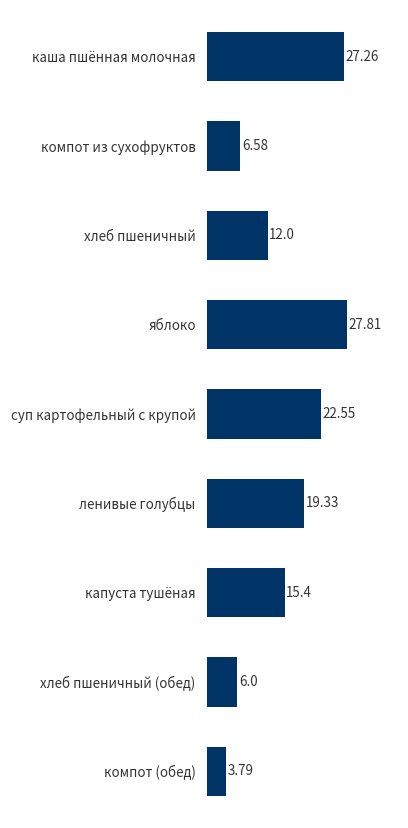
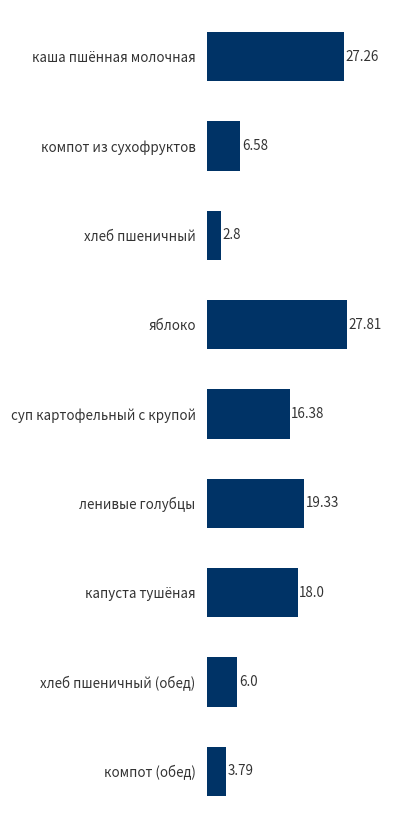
  {
    "каша пшённая молочная": 27.26,
    "компот из сухофруктов": 6.58,
-   "хлеб пшеничный": 12.0,
+   "хлеб пшеничный": 2.8,
    "яблоко": 27.81,
-   "суп картофельный с крупой": 22.55,
+   "суп картофельный с крупой": 16.38,
    "ленивые голубцы": 19.33,
-   "капуста тушёная": 15.4,
+   "капуста тушёная": 18.0,
    "хлеб пшеничный (обед)": 6.0,
    "компот (обед)": 3.79
  }
